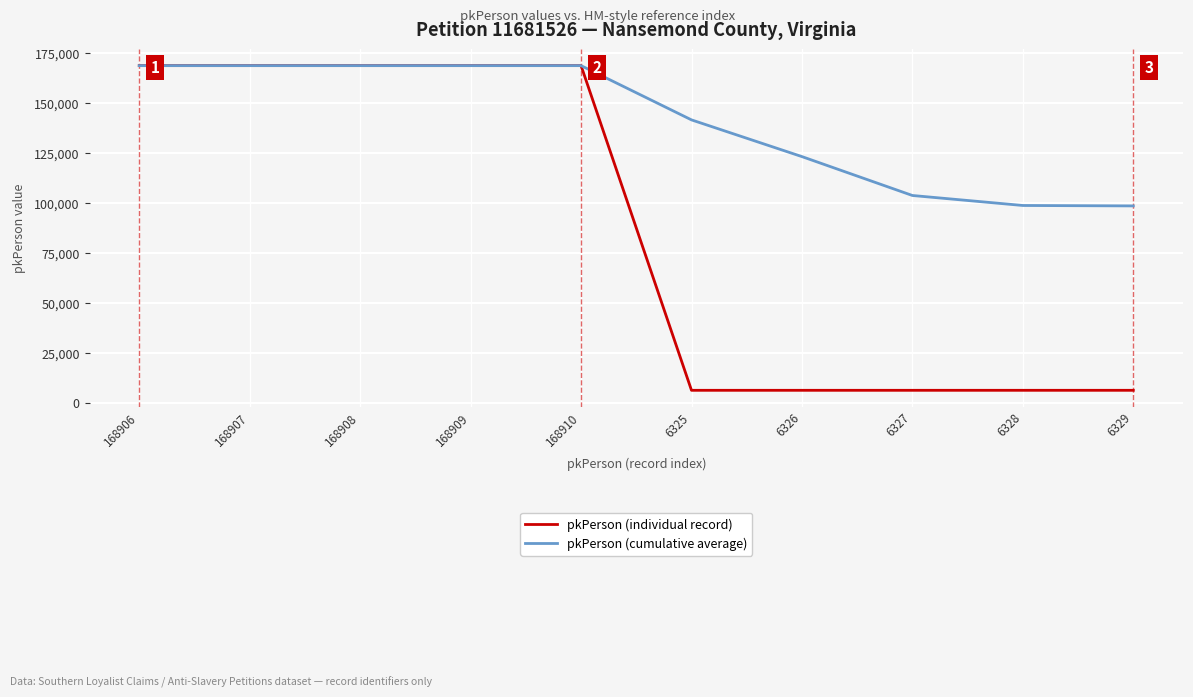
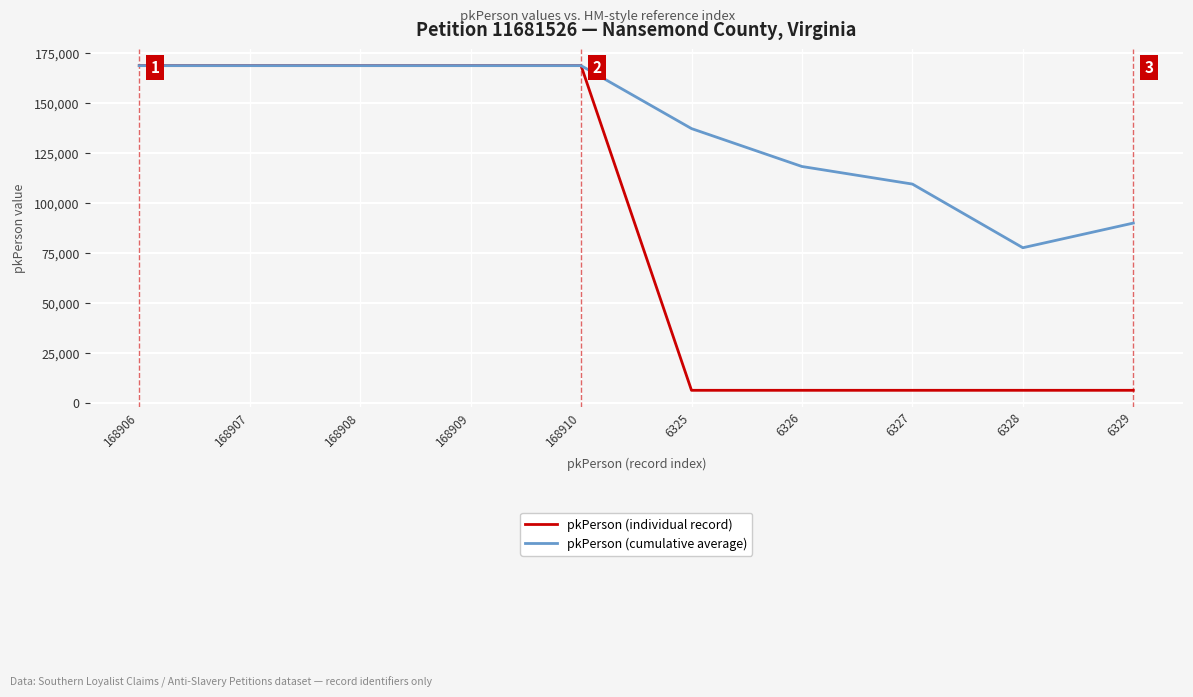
  {
    "pkPerson (individual record)": {
      "6325": "6,000",
      "6326": "6,000",
      "6327": "6,000",
      "6328": "6,000",
      "6329": "6,000"
    },
    "pkPerson (cumulative average)": {
-     "6325": "142,000",
-     "6326": "123,000",
-     "6327": "104,000",
-     "6328": "99,000",
-     "6329": "99,000"
+     "6325": "137,000",
+     "6326": "118,000",
+     "6327": "110,000",
+     "6328": "78,000",
+     "6329": "90,000"
    }
  }
